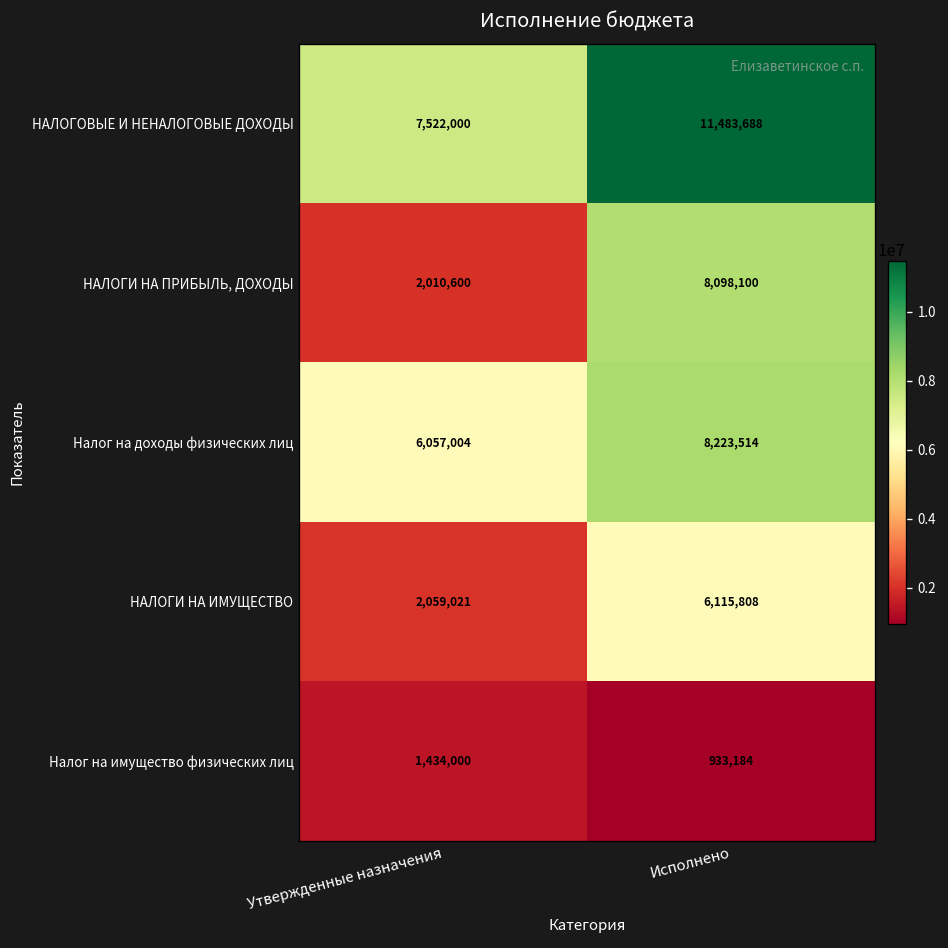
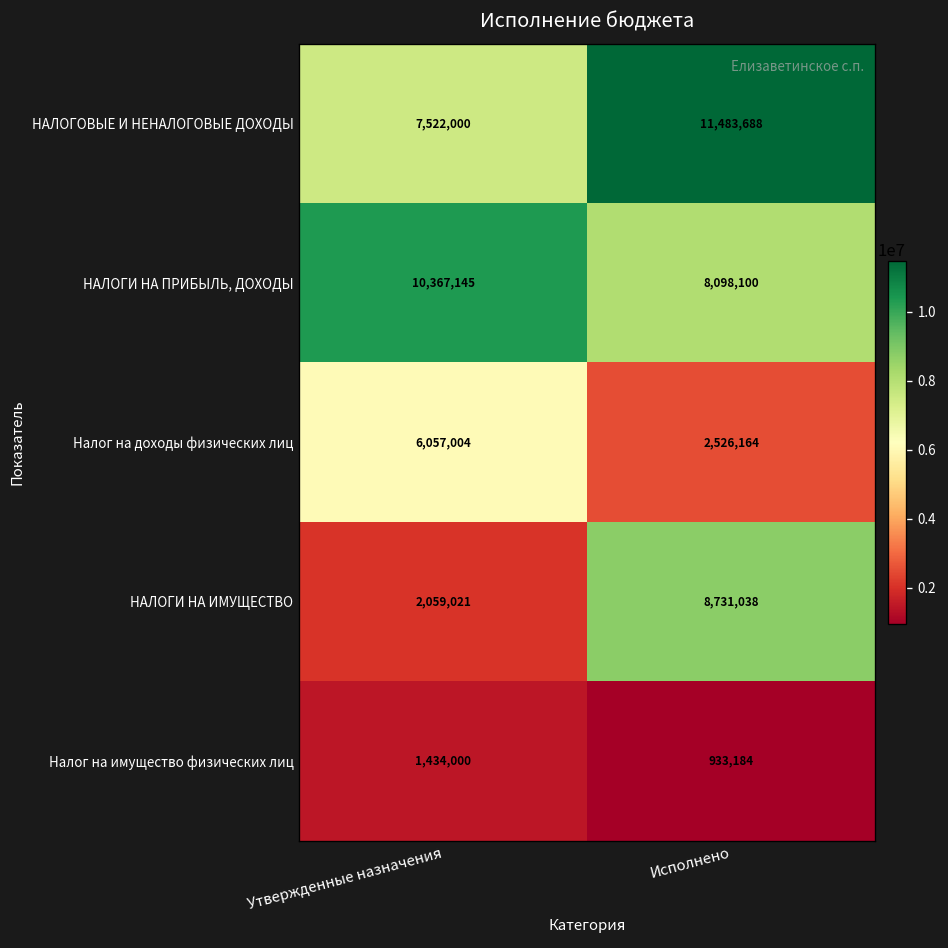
  {
    "НАЛОГОВЫЕ И НЕНАЛОГОВЫЕ ДОХОДЫ": {
      "Утвержденные назначения": "7,522,000"
    },
    "НАЛОГИ НА ПРИБЫЛЬ, ДОХОДЫ": {
-     "Утвержденные назначения": "2,010,600",
+     "Утвержденные назначения": "10,367,145",
      "Исполнено": "8,098,100"
    },
    "Налог на доходы физических лиц": {
      "Утвержденные назначения": "6,057,004",
-     "Исполнено": "8,223,514"
+     "Исполнено": "2,526,164"
    },
    "НАЛОГИ НА ИМУЩЕСТВО": {
      "Утвержденные назначения": "2,059,021",
-     "Исполнено": "6,115,808"
+     "Исполнено": "8,731,038"
    },
    "Налог на имущество физических лиц": {
      "Утвержденные назначения": "1,434,000",
      "Исполнено": "933,184"
    }
  }
